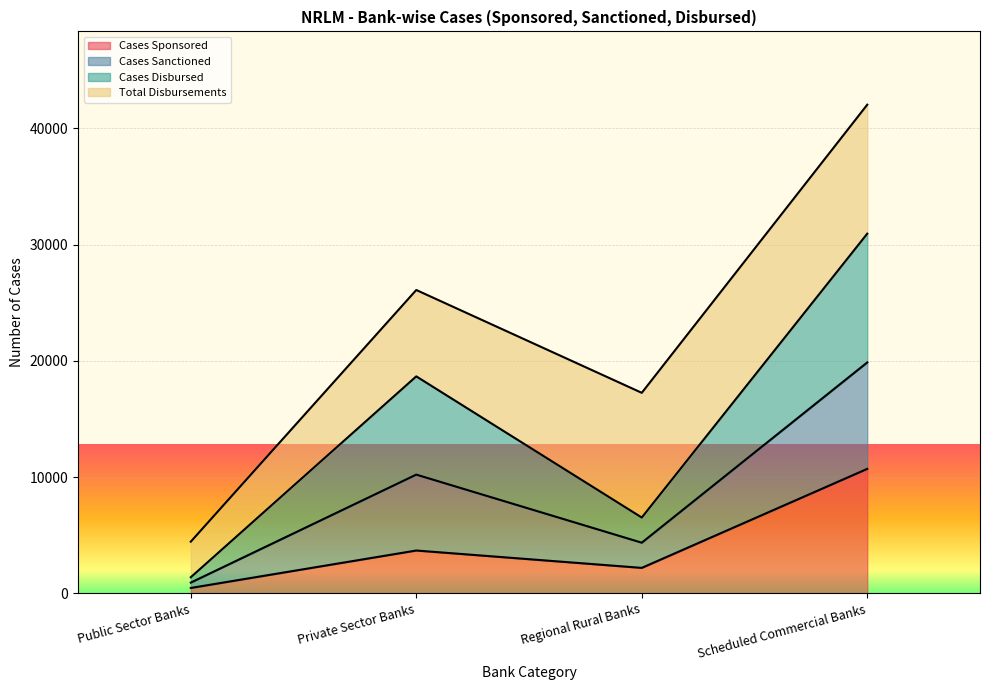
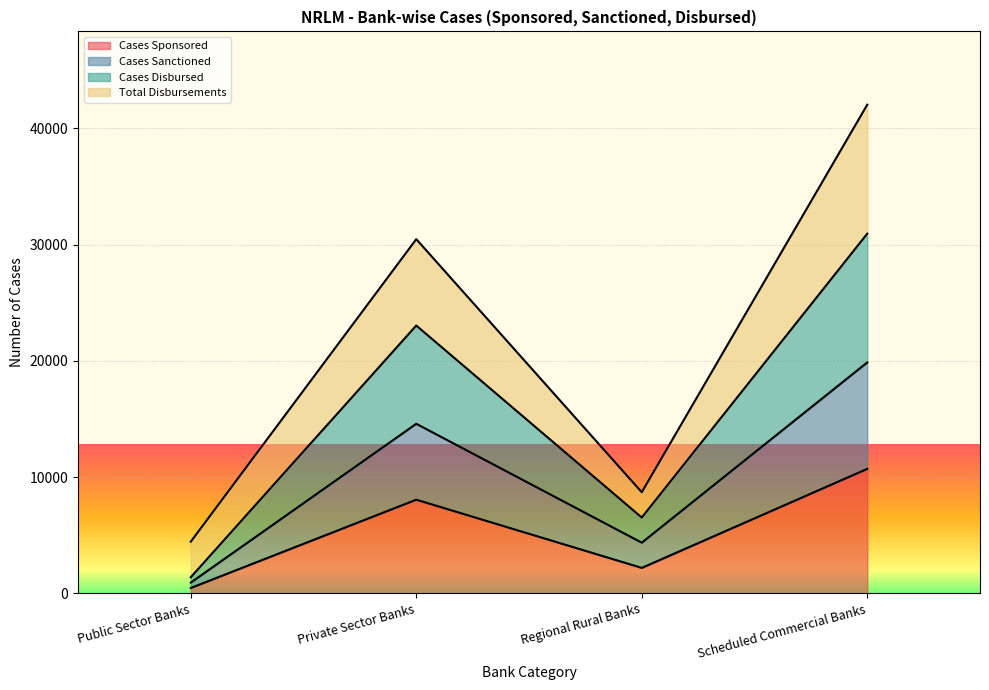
  {
    "Cases Sponsored": {
      "Public Sector Banks": 500,
-     "Private Sector Banks": 3700,
+     "Private Sector Banks": 8100,
      "Regional Rural Banks": 2200,
      "Scheduled Commercial Banks": 10700
    },
    "Total Disbursements": {
      "Public Sector Banks": 3100,
      "Private Sector Banks": 7400,
-     "Regional Rural Banks": 10700,
+     "Regional Rural Banks": 2200,
      "Scheduled Commercial Banks": 11100
    }
  }
